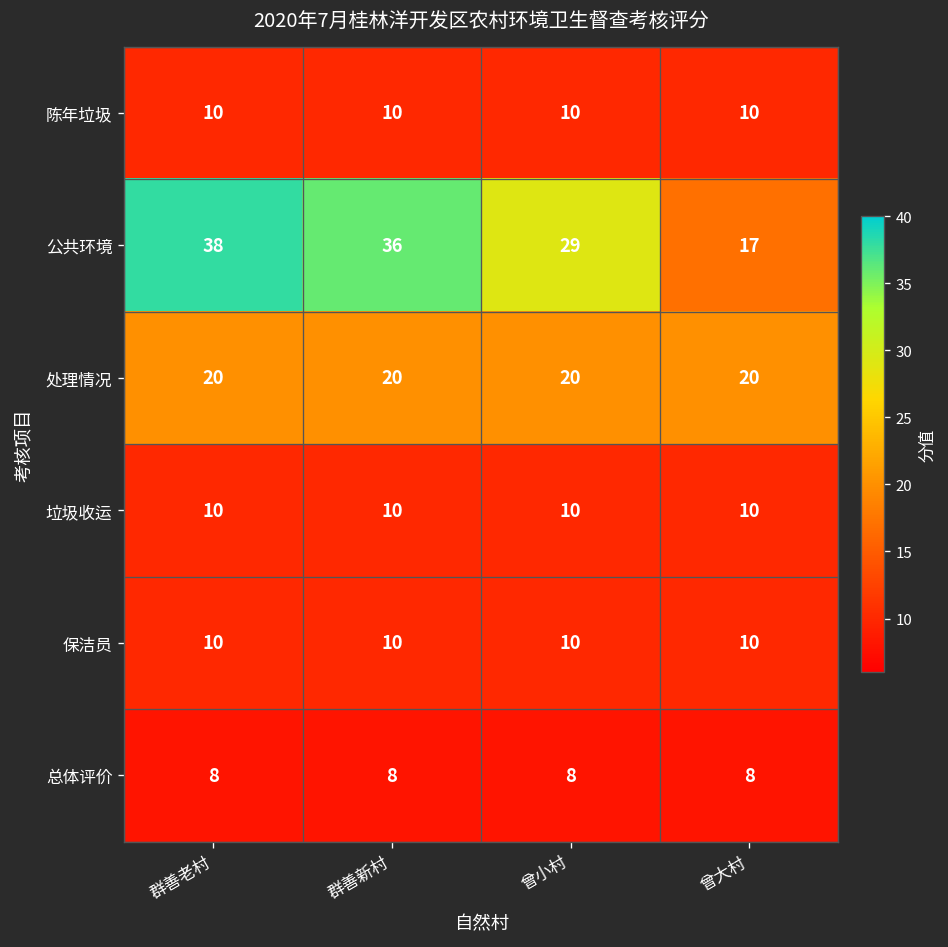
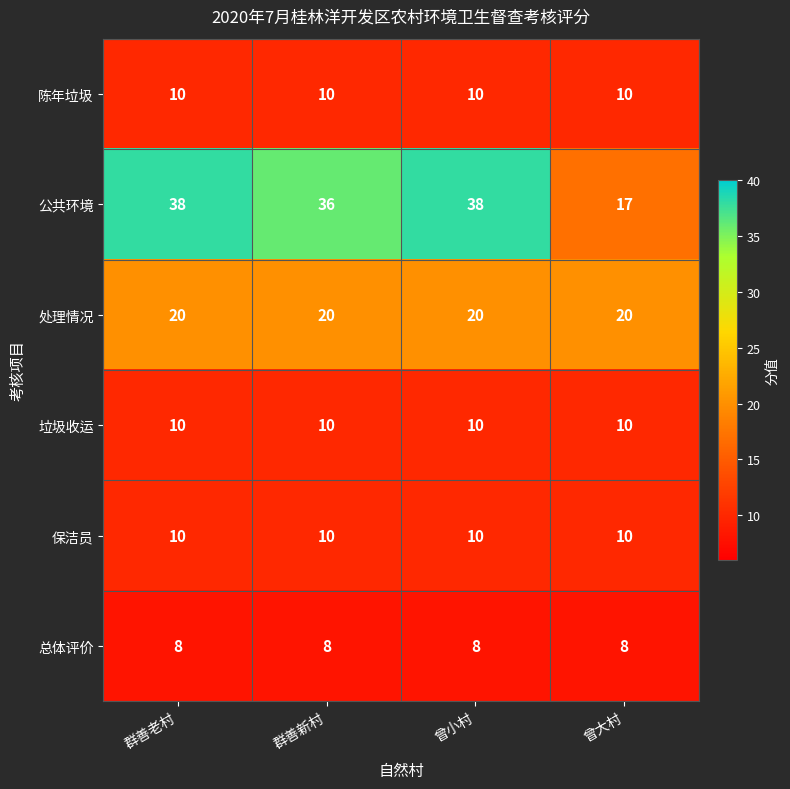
  {
    "陈年垃圾": {
      "群善老村": 10,
      "群善新村": 10,
      "曾小村": 10,
      "曾大村": 10
    },
    "公共环境": {
      "群善老村": 38,
      "群善新村": 36,
-     "曾小村": 29,
+     "曾小村": 38,
      "曾大村": 17
    },
    "处理情况": {
      "群善老村": 20,
      "群善新村": 20,
      "曾小村": 20,
      "曾大村": 20
    },
    "垃圾收运": {
      "群善老村": 10,
      "群善新村": 10,
      "曾小村": 10,
      "曾大村": 10
    },
    "保洁员": {
      "群善老村": 10,
      "群善新村": 10,
      "曾小村": 10,
      "曾大村": 10
    },
    "总体评价": {
      "群善老村": 8,
      "群善新村": 8,
      "曾小村": 8,
      "曾大村": 8
    }
  }
